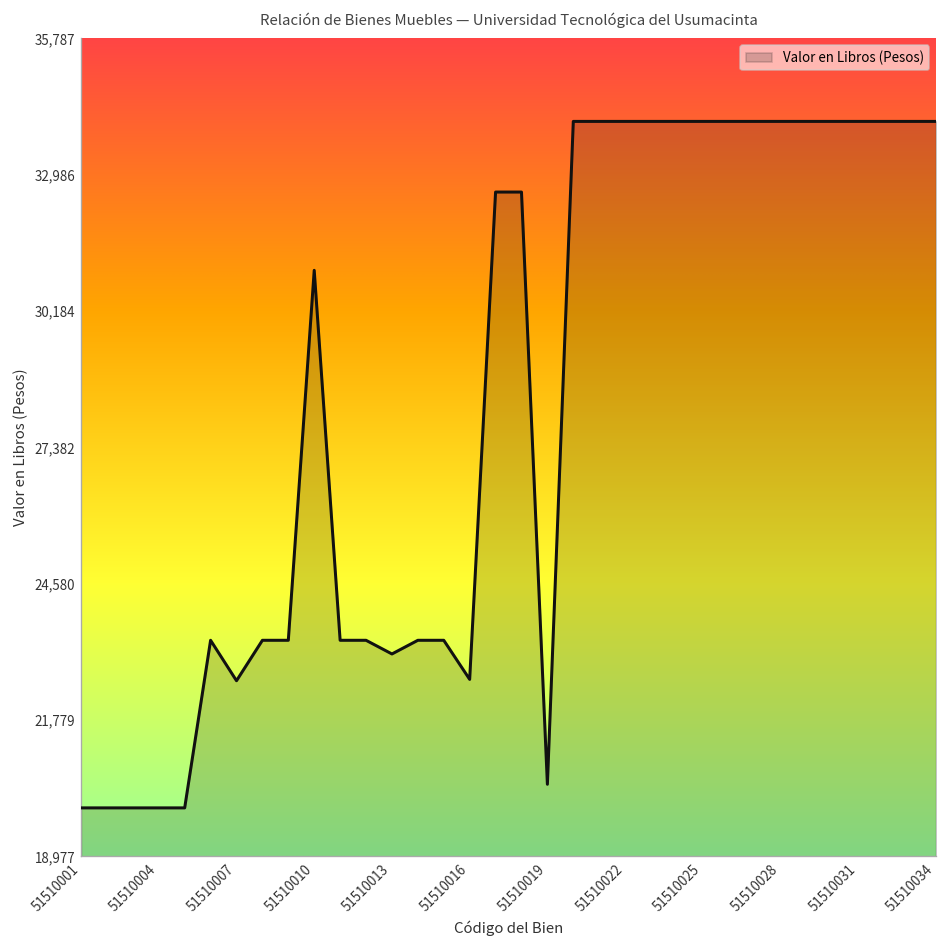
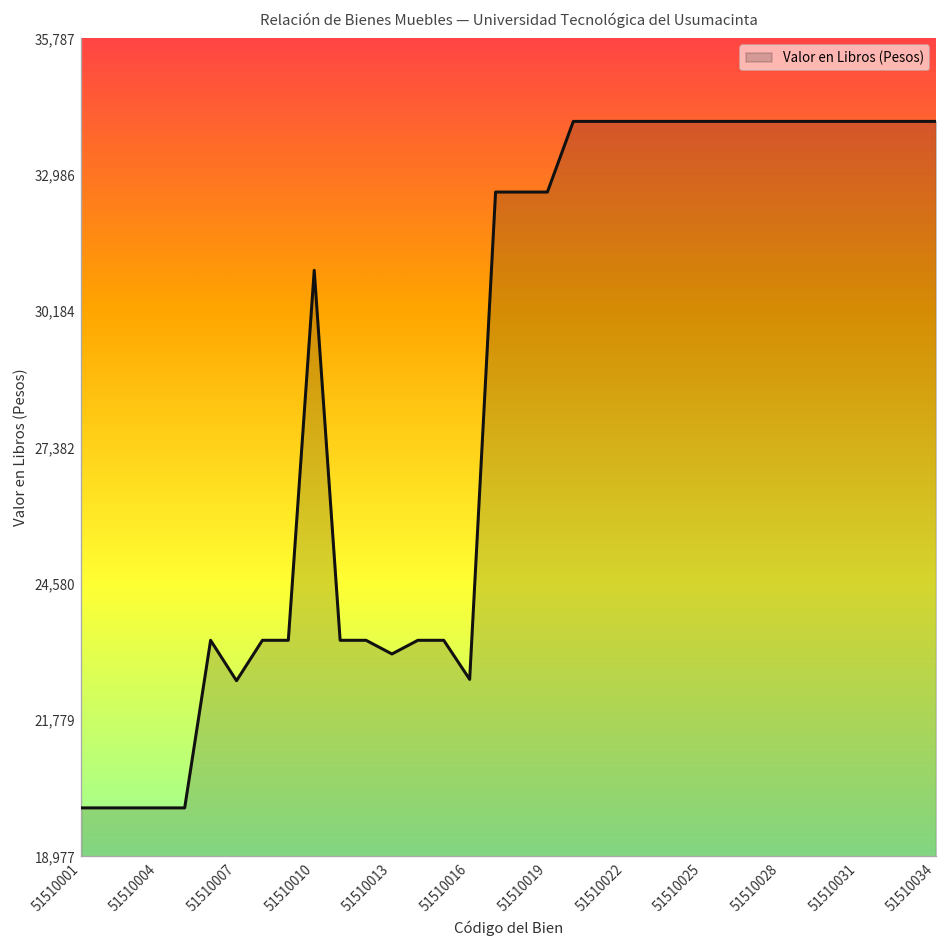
  {
    "51510001": "20,000",
    "51510004": "20,000",
    "51510007": "22,600",
    "51510010": "31,000",
    "51510013": "23,100",
    "51510016": "22,600",
-   "51510019": "20,500",
+   "51510019": "32,600",
    "51510022": "34,100",
    "51510025": "34,100",
    "51510028": "34,100",
    "51510031": "34,100",
    "51510034": "34,100"
  }
